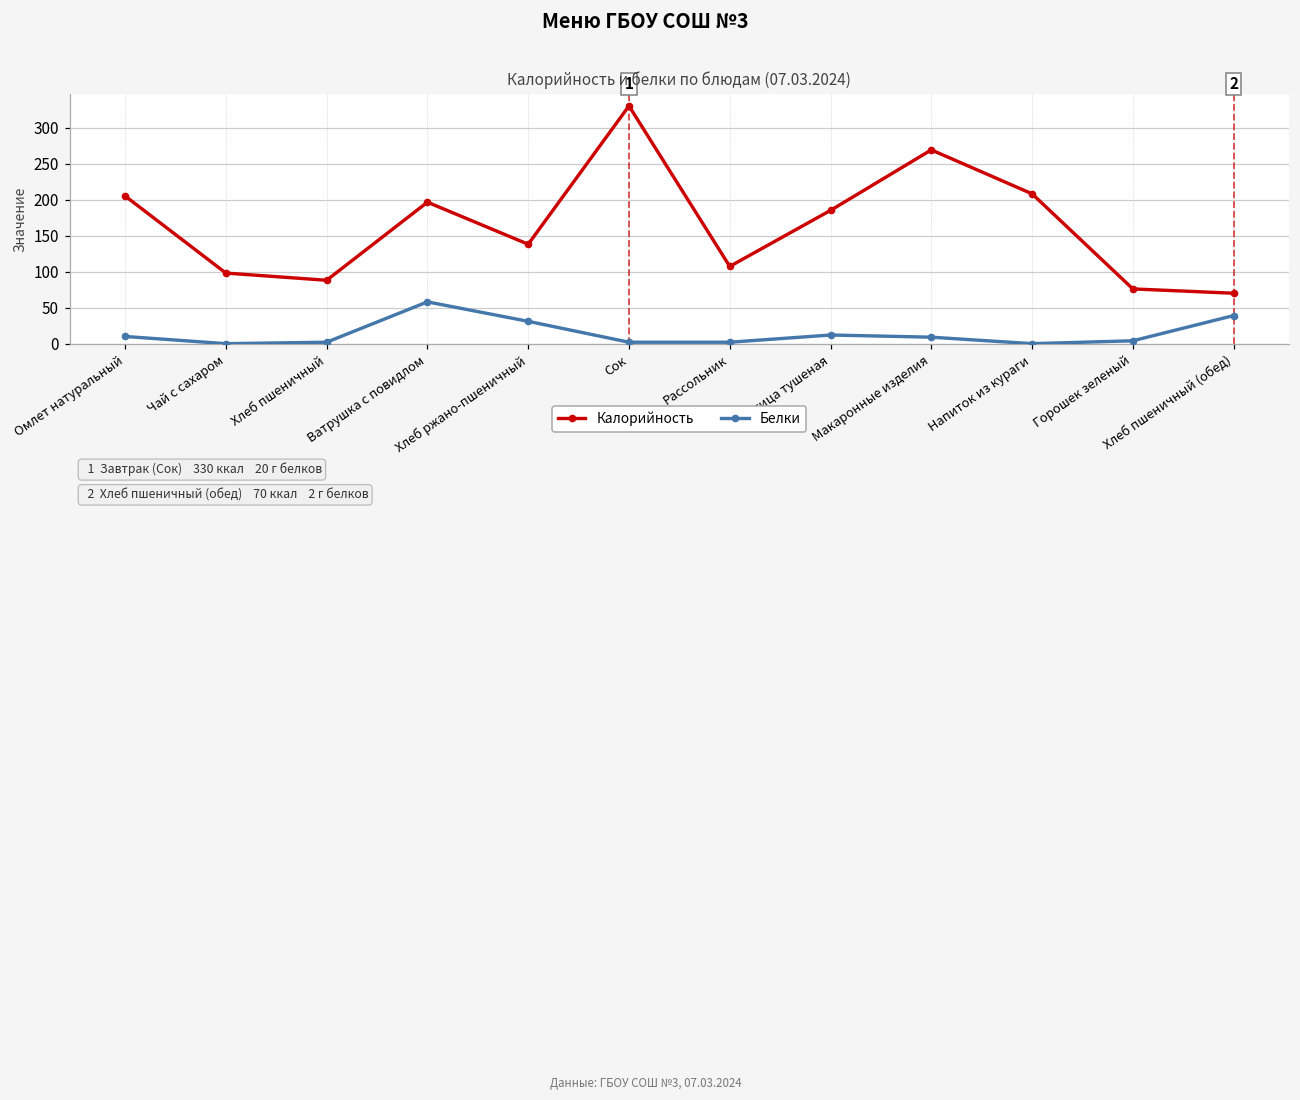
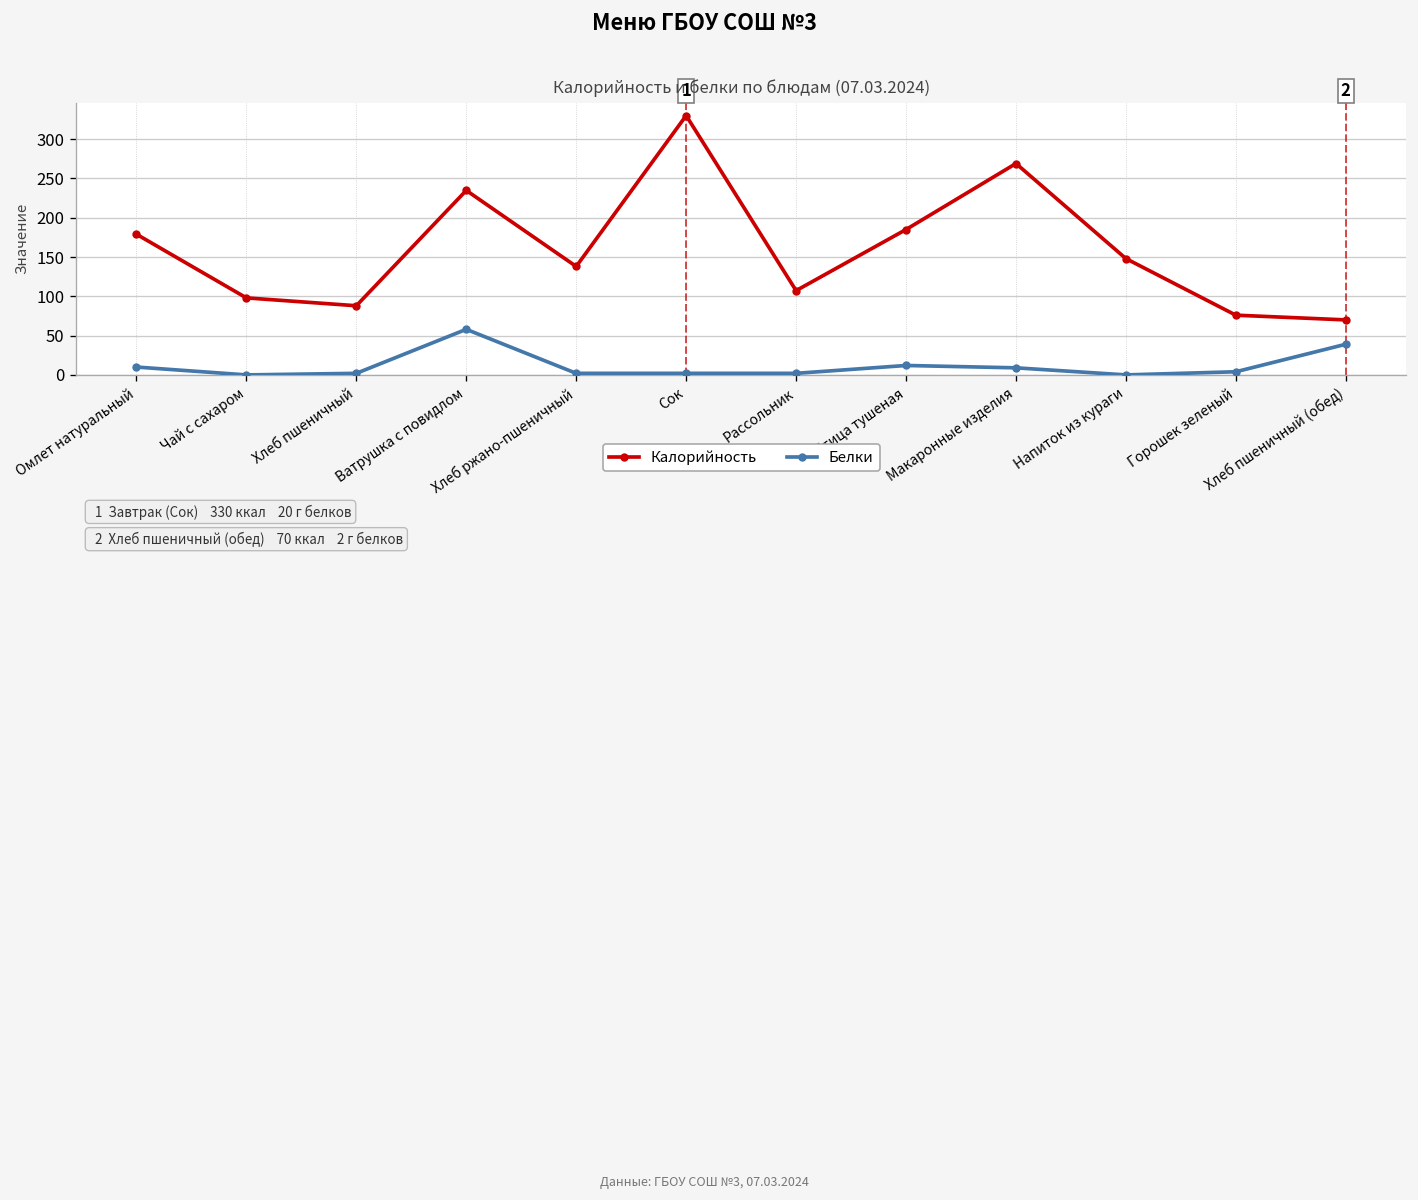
  {
    "Калорийность": {
-     "Омлет натуральный": 210,
+     "Омлет натуральный": 180,
      "Чай с сахаром": 100,
      "Хлеб пшеничный": 90,
-     "Ватрушка с повидлом": 200,
+     "Ватрушка с повидлом": 230,
      "Хлеб ржано-пшеничный": 140,
      "Рассольник": 110,
      "Птица тушеная": 190,
      "Макаронные изделия": 270,
-     "Напиток из кураги": 210,
+     "Напиток из кураги": 150,
      "Горошек зеленый": 80,
      "Хлеб пшеничный (обед)": 70
    },
    "Белки": {
      "Омлет натуральный": 10,
      "Чай с сахаром": 0,
      "Хлеб пшеничный": 0,
      "Ватрушка с повидлом": 60,
-     "Хлеб ржано-пшеничный": 30,
+     "Хлеб ржано-пшеничный": 0,
      "Сок": 0,
      "Рассольник": 0,
      "Птица тушеная": 10,
      "Макаронные изделия": 10,
      "Напиток из кураги": 0,
      "Горошек зеленый": 0,
      "Хлеб пшеничный (обед)": 40
    }
  }
